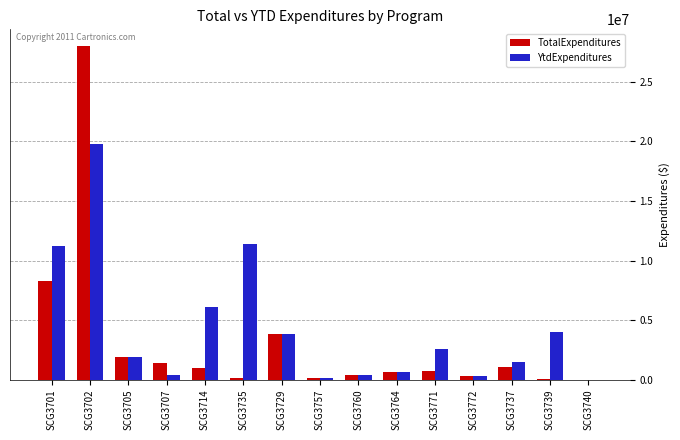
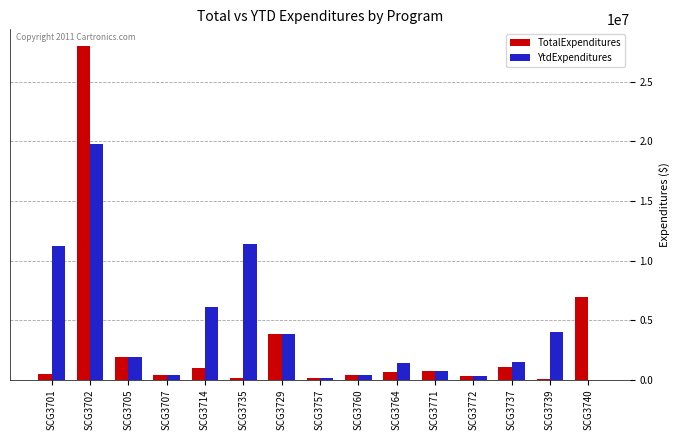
  {
    "TotalExpenditures": {
-     "SCG3701": 8300000,
+     "SCG3701": 500000,
      "SCG3705": 1900000,
-     "SCG3707": 1400000,
+     "SCG3707": 400000,
      "SCG3714": 900000,
      "SCG3729": 3800000,
      "SCG3760": 400000,
      "SCG3764": 700000,
      "SCG3771": 700000,
      "SCG3772": 300000,
      "SCG3737": 1000000,
-     "SCG3740": 0
+     "SCG3740": 6900000
    },
    "YtdExpenditures": {
      "SCG3701": 11200000,
      "SCG3702": 19800000,
      "SCG3705": 1900000,
      "SCG3707": 400000,
      "SCG3714": 6100000,
      "SCG3735": 11400000,
      "SCG3729": 3800000,
      "SCG3760": 400000,
-     "SCG3764": 700000,
-     "SCG3771": 2500000,
+     "SCG3764": 1400000,
+     "SCG3771": 700000,
      "SCG3772": 300000,
      "SCG3737": 1400000,
      "SCG3739": 4000000
    }
  }
